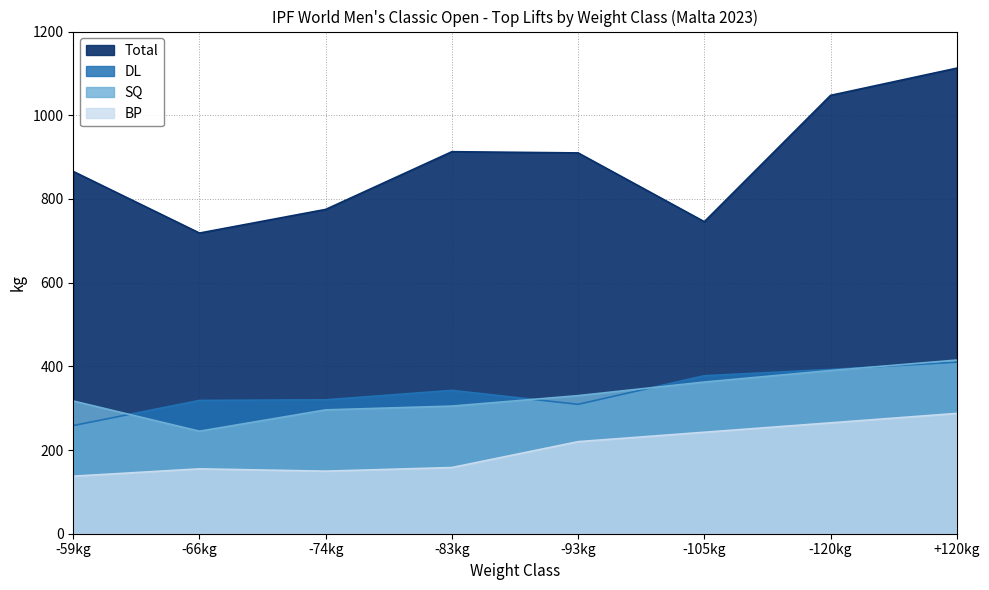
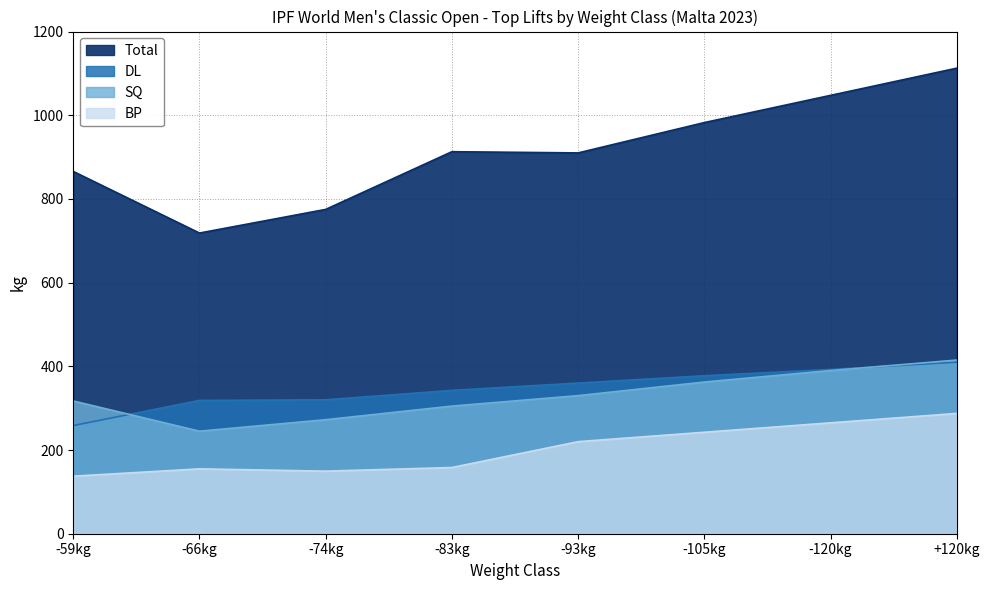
  {
    "Total": {
      "-59kg": 870,
      "-66kg": 720,
      "-74kg": 780,
      "-83kg": 910,
      "-93kg": 910,
-     "-105kg": 750,
+     "-105kg": 980,
      "-120kg": 1050,
      "+120kg": 1110
    },
    "DL": {
      "-59kg": 260,
      "-66kg": 320,
      "-74kg": 320,
      "-83kg": 340,
-     "-93kg": 310,
+     "-93kg": 360,
      "-105kg": 380
    },
    "SQ": {
      "-59kg": 320,
      "-66kg": 250,
-     "-74kg": 300,
+     "-74kg": 270,
      "-83kg": 310,
      "-93kg": 330,
      "-105kg": 360
    },
    "BP": {
      "-59kg": 140,
      "-66kg": 160,
      "-74kg": 150,
      "-83kg": 160,
      "-93kg": 220,
      "-105kg": 240,
      "-120kg": 270,
      "+120kg": 290
    }
  }
